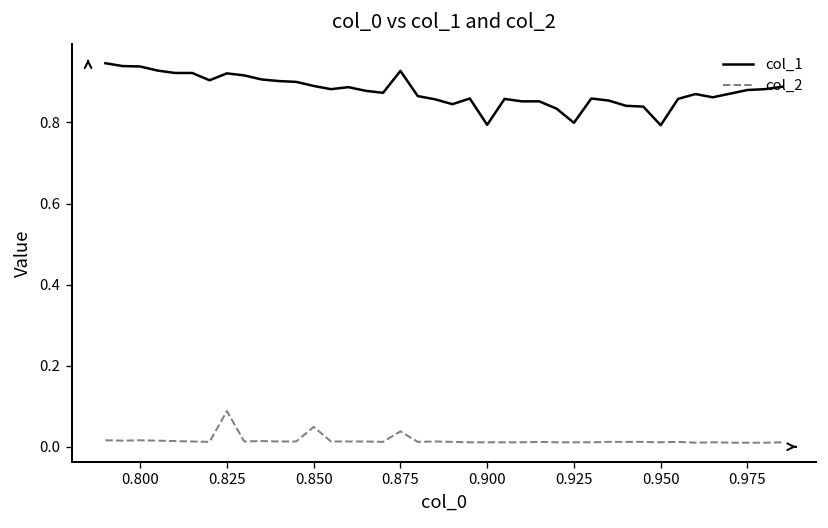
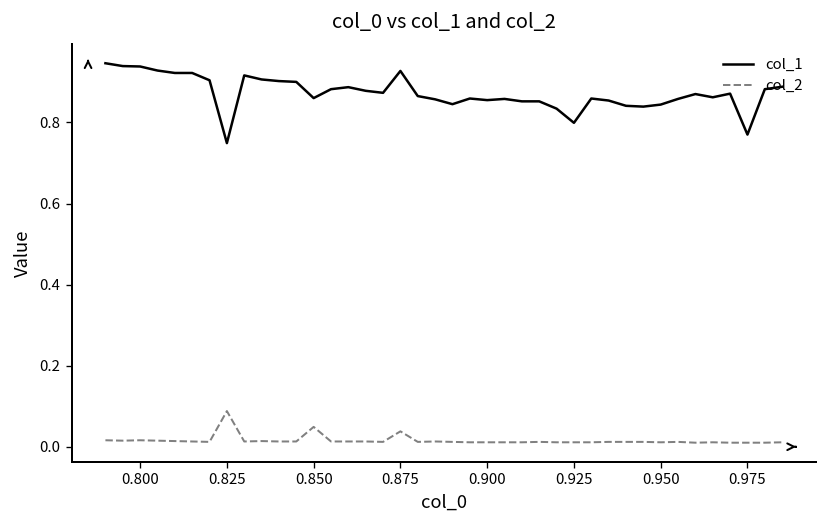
  {
    "col_1": {
      "0.800": 0.94,
-     "0.825": 0.92,
-     "0.850": 0.89,
+     "0.825": 0.75,
+     "0.850": 0.86,
      "0.875": 0.93,
-     "0.900": 0.79,
+     "0.900": 0.86,
      "0.925": 0.80,
-     "0.950": 0.79,
-     "0.975": 0.88
+     "0.950": 0.84,
+     "0.975": 0.77
    },
    "col_2": {
      "0.800": 0.02,
      "0.825": 0.09,
      "0.850": 0.05,
      "0.875": 0.04,
      "0.900": 0.01,
      "0.925": 0.01,
      "0.950": 0.01,
      "0.975": 0.01
    }
  }
